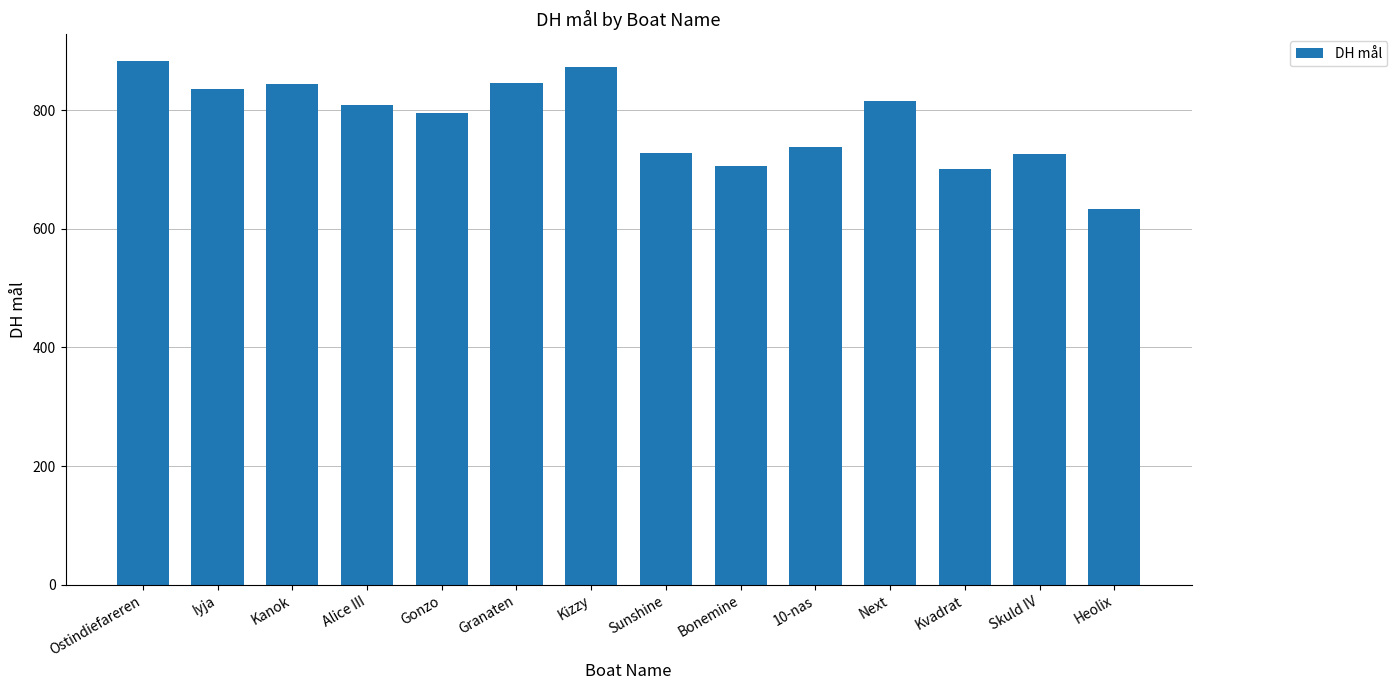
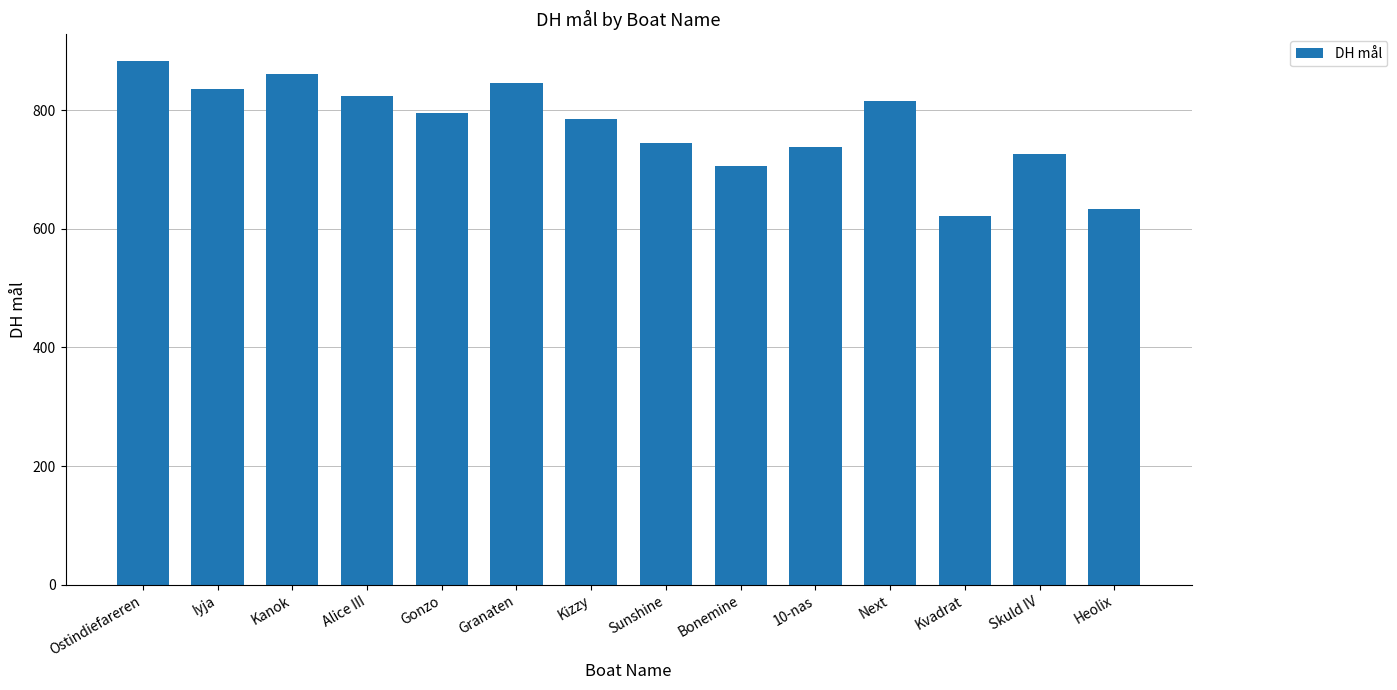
  {
    "Ostindiefareren": 880,
    "Iyja": 840,
-   "Kanok": 840,
-   "Alice III": 810,
+   "Kanok": 860,
+   "Alice III": 820,
    "Gonzo": 790,
    "Granaten": 850,
-   "Kizzy": 870,
-   "Sunshine": 730,
+   "Kizzy": 780,
+   "Sunshine": 740,
    "Bonemine": 710,
    "10-nas": 740,
    "Next": 820,
-   "Kvadrat": 700,
+   "Kvadrat": 620,
    "Skuld IV": 730,
    "Heolix": 630
  }
